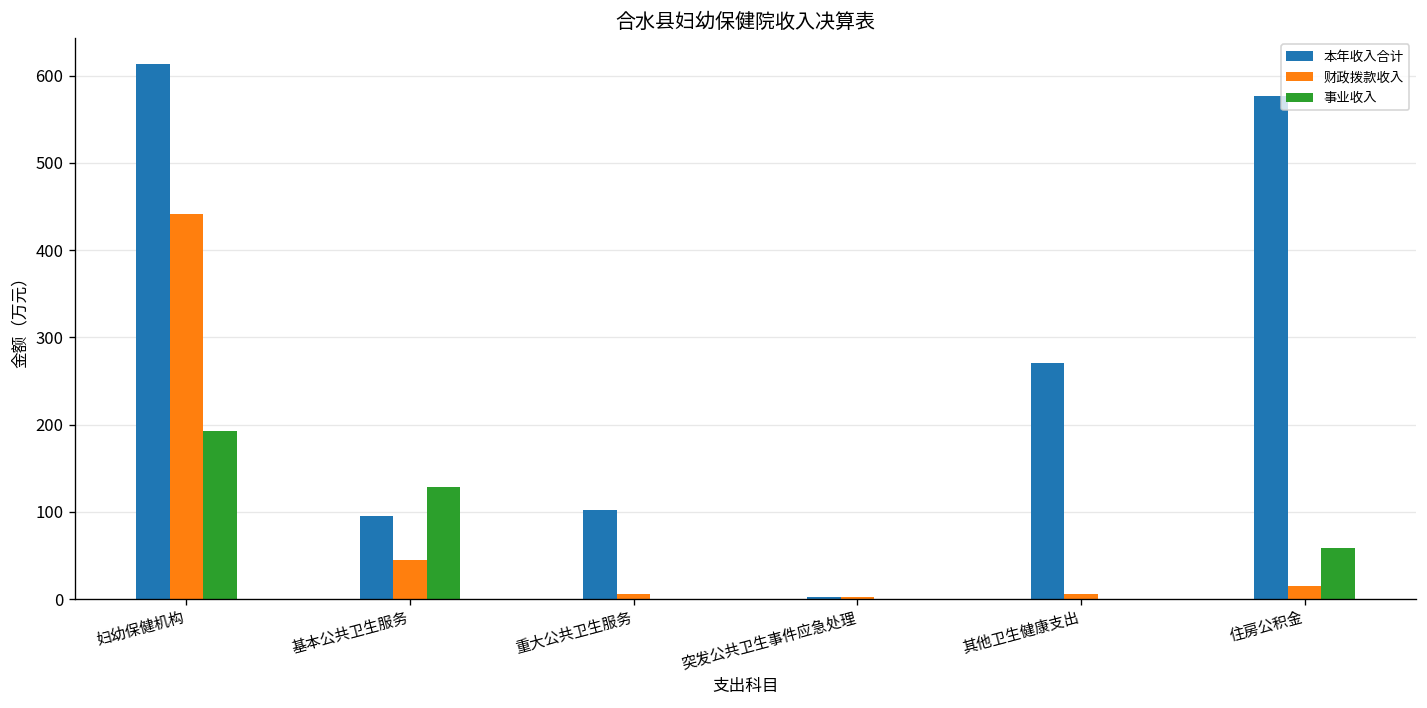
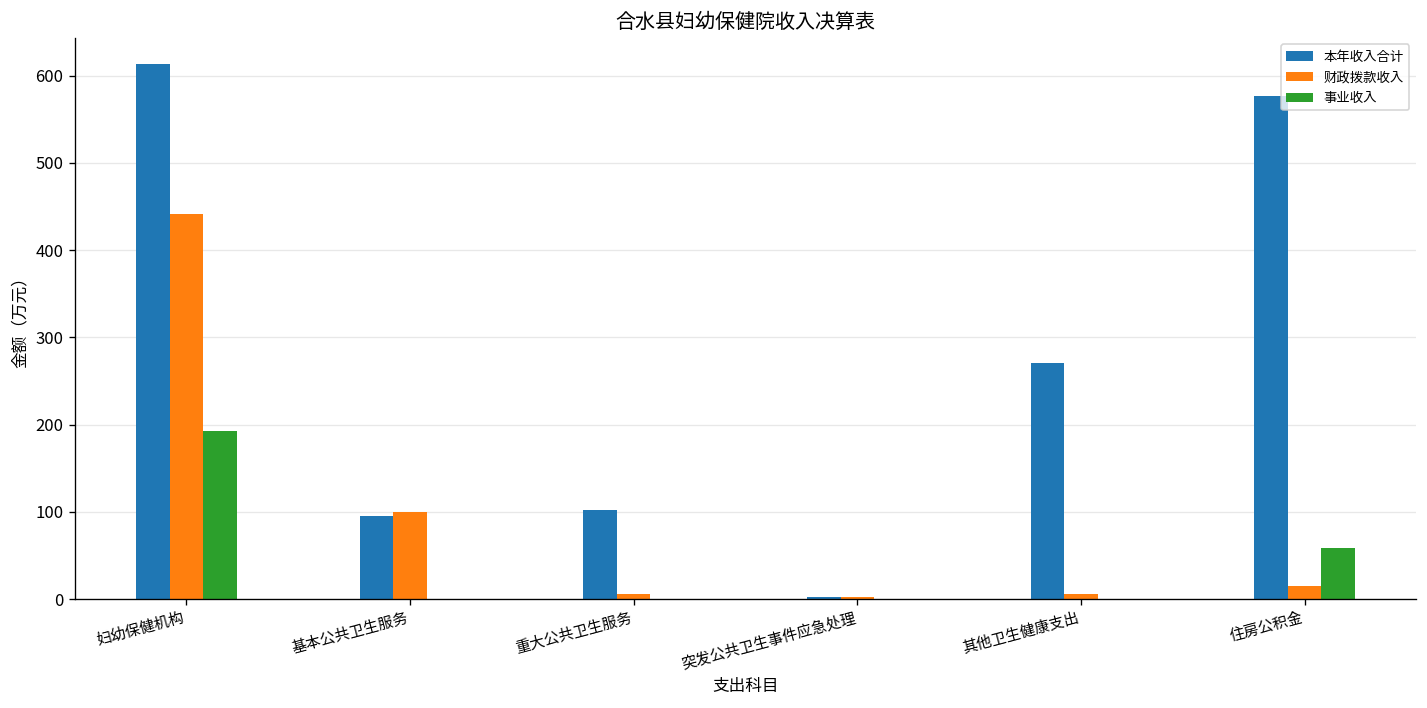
  {
    "本年收入合计": {
      "妇幼保健机构": 610,
      "基本公共卫生服务": 100,
      "重大公共卫生服务": 100,
      "其他卫生健康支出": 270,
      "住房公积金": 580
    },
    "财政拨款收入": {
      "妇幼保健机构": 440,
-     "基本公共卫生服务": 40,
+     "基本公共卫生服务": 100,
      "重大公共卫生服务": 10,
      "其他卫生健康支出": 10,
      "住房公积金": 20
    },
    "事业收入": {
      "妇幼保健机构": 190,
-     "基本公共卫生服务": 130,
+     "基本公共卫生服务": 0,
      "重大公共卫生服务": 0,
      "突发公共卫生事件应急处理": 0,
      "其他卫生健康支出": 0,
      "住房公积金": 60
    }
  }
